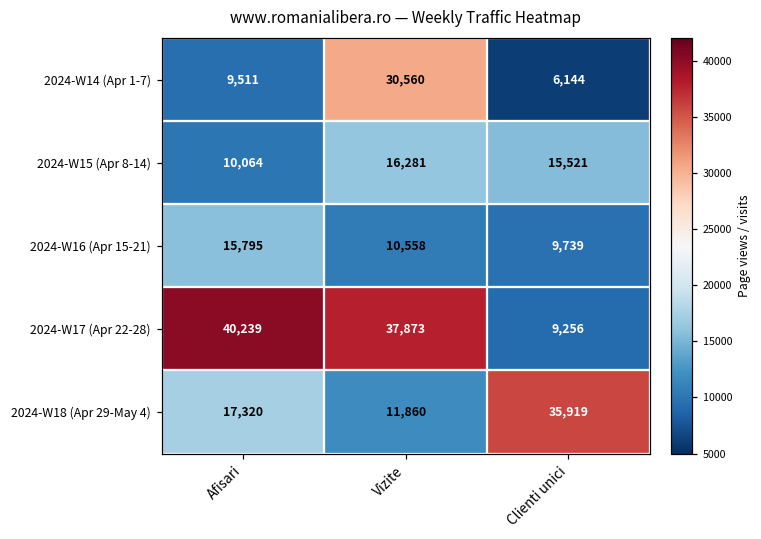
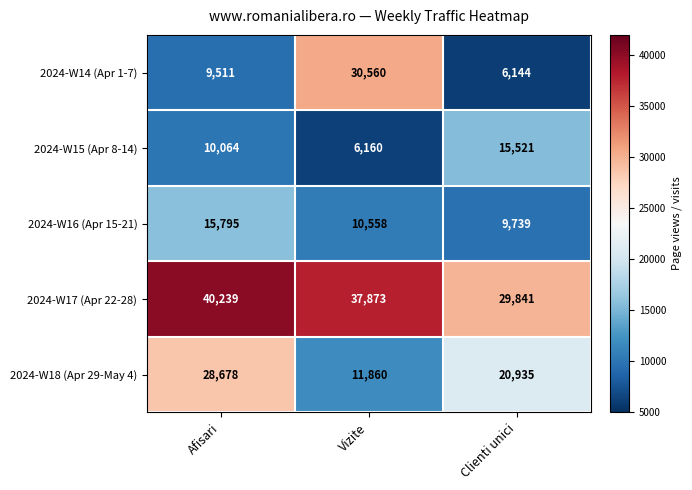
  {
    "2024-W14 (Apr 1-7)": {
      "Afisari": "9,511",
      "Vizite": "30,560",
      "Clienti unici": "6,144"
    },
    "2024-W15 (Apr 8-14)": {
      "Afisari": "10,064",
-     "Vizite": "16,281",
+     "Vizite": "6,160",
      "Clienti unici": "15,521"
    },
    "2024-W16 (Apr 15-21)": {
      "Afisari": "15,795",
      "Vizite": "10,558",
      "Clienti unici": "9,739"
    },
    "2024-W17 (Apr 22-28)": {
      "Afisari": "40,239",
      "Vizite": "37,873",
-     "Clienti unici": "9,256"
+     "Clienti unici": "29,841"
    },
    "2024-W18 (Apr 29-May 4)": {
-     "Afisari": "17,320",
+     "Afisari": "28,678",
      "Vizite": "11,860",
-     "Clienti unici": "35,919"
+     "Clienti unici": "20,935"
    }
  }
